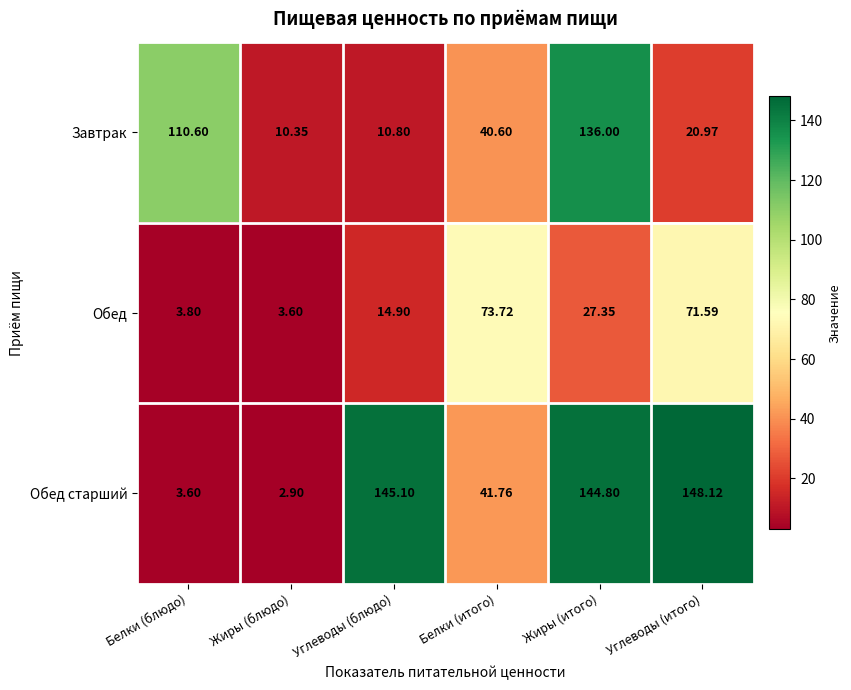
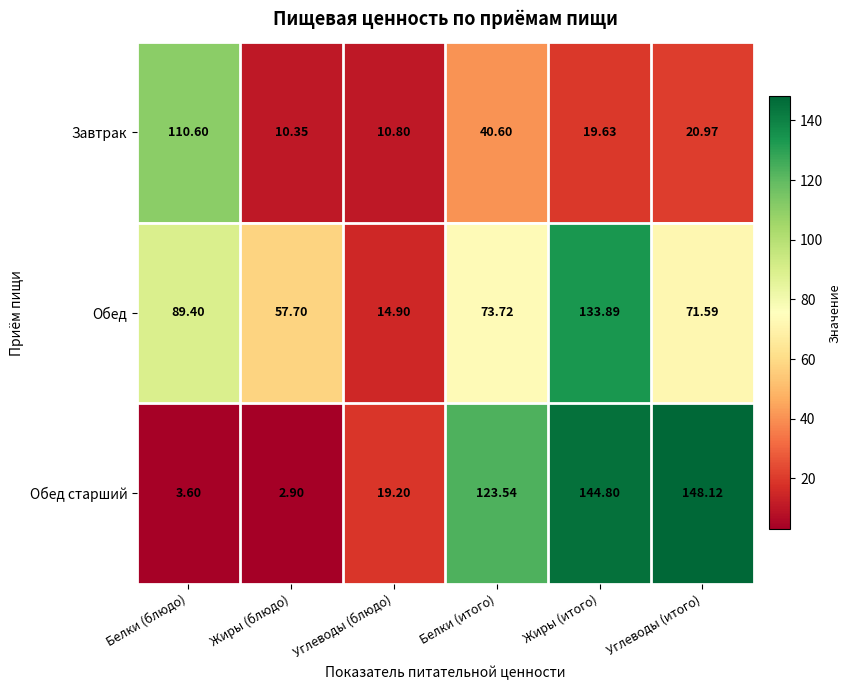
  {
    "Завтрак": {
      "Белки (блюдо)": 110.60,
      "Жиры (блюдо)": 10.35,
      "Углеводы (блюдо)": 10.80,
      "Белки (итого)": 40.60,
-     "Жиры (итого)": 136.00,
+     "Жиры (итого)": 19.63,
      "Углеводы (итого)": 20.97
    },
    "Обед": {
-     "Белки (блюдо)": 3.80,
-     "Жиры (блюдо)": 3.60,
+     "Белки (блюдо)": 89.40,
+     "Жиры (блюдо)": 57.70,
      "Углеводы (блюдо)": 14.90,
      "Белки (итого)": 73.72,
-     "Жиры (итого)": 27.35,
+     "Жиры (итого)": 133.89,
      "Углеводы (итого)": 71.59
    },
    "Обед старший": {
      "Белки (блюдо)": 3.60,
      "Жиры (блюдо)": 2.90,
-     "Углеводы (блюдо)": 145.10,
-     "Белки (итого)": 41.76,
+     "Углеводы (блюдо)": 19.20,
+     "Белки (итого)": 123.54,
      "Жиры (итого)": 144.80,
      "Углеводы (итого)": 148.12
    }
  }
